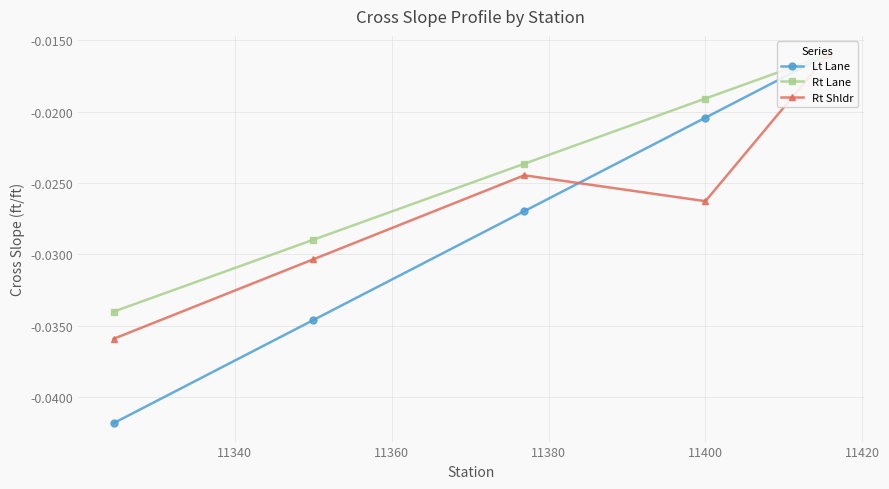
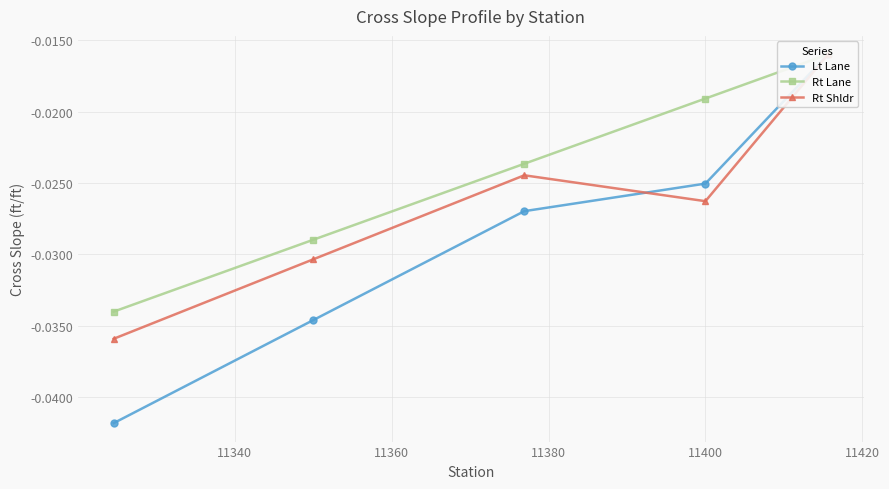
  {
    "Lt Lane": {
-     "11400": -0.0204
+     "11400": -0.0250
    },
    "Rt Lane": {
      "11400": -0.0191
    },
    "Rt Shldr": {
      "11400": -0.0263
    }
  }
